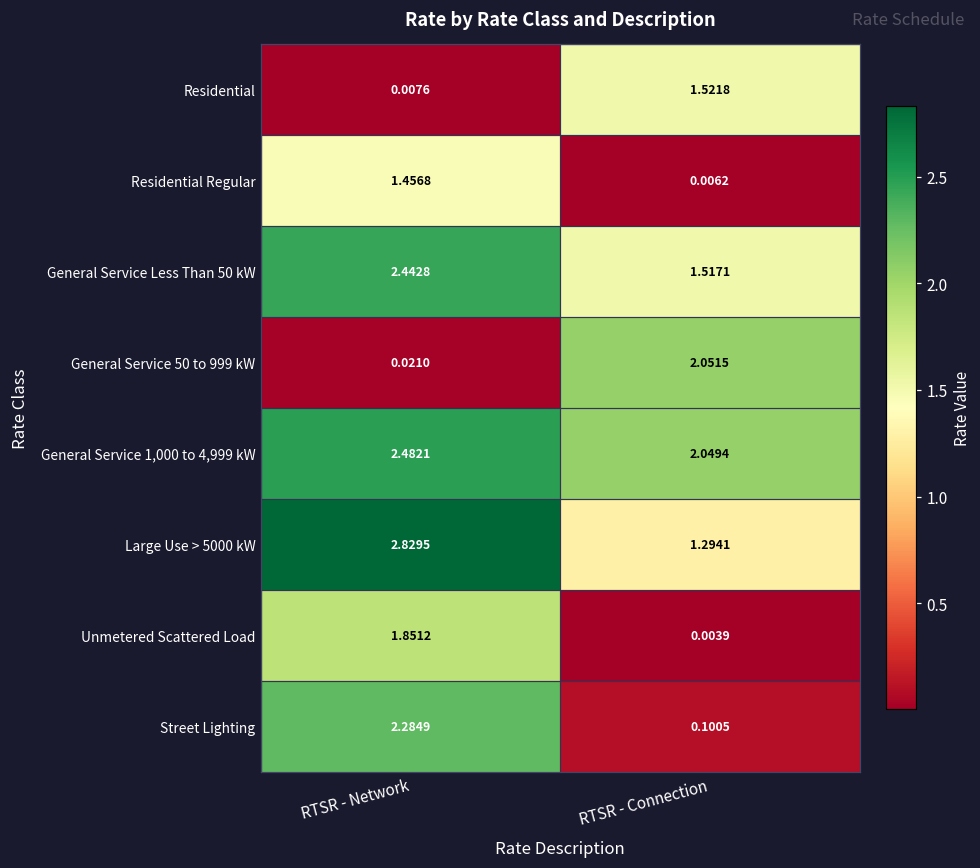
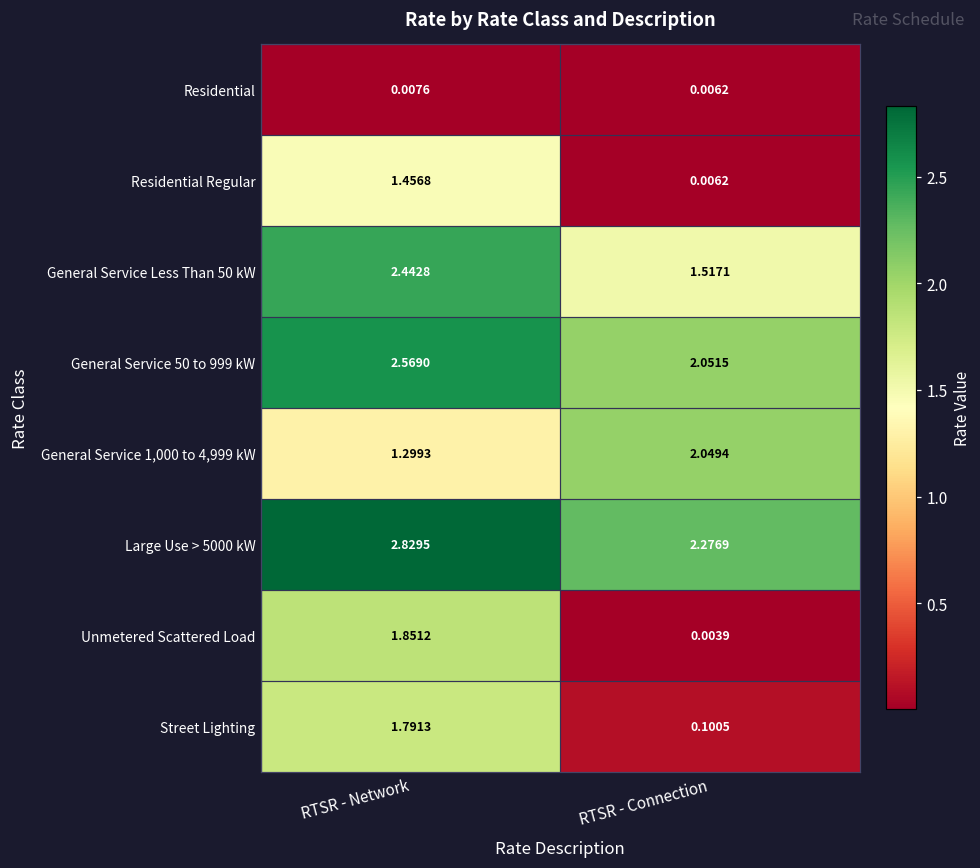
  {
    "Residential": {
      "RTSR - Network": 0.0076,
-     "RTSR - Connection": 1.5218
+     "RTSR - Connection": 0.0062
    },
    "Residential Regular": {
      "RTSR - Network": 1.4568,
      "RTSR - Connection": 0.0062
    },
    "General Service Less Than 50 kW": {
      "RTSR - Network": 2.4428,
      "RTSR - Connection": 1.5171
    },
    "General Service 50 to 999 kW": {
-     "RTSR - Network": 0.0210,
+     "RTSR - Network": 2.5690,
      "RTSR - Connection": 2.0515
    },
    "General Service 1,000 to 4,999 kW": {
-     "RTSR - Network": 2.4821,
+     "RTSR - Network": 1.2993,
      "RTSR - Connection": 2.0494
    },
    "Large Use > 5000 kW": {
      "RTSR - Network": 2.8295,
-     "RTSR - Connection": 1.2941
+     "RTSR - Connection": 2.2769
    },
    "Unmetered Scattered Load": {
      "RTSR - Network": 1.8512,
      "RTSR - Connection": 0.0039
    },
    "Street Lighting": {
-     "RTSR - Network": 2.2849,
+     "RTSR - Network": 1.7913,
      "RTSR - Connection": 0.1005
    }
  }
